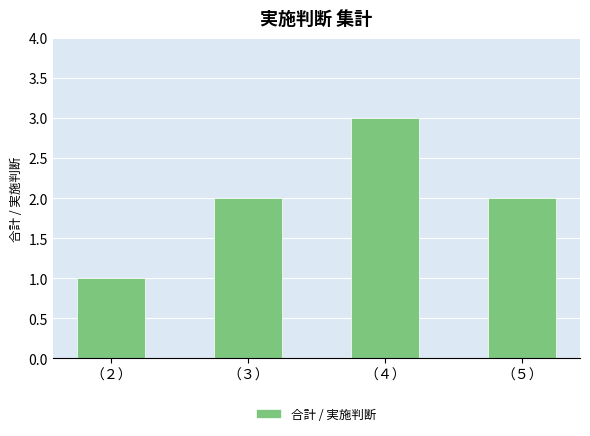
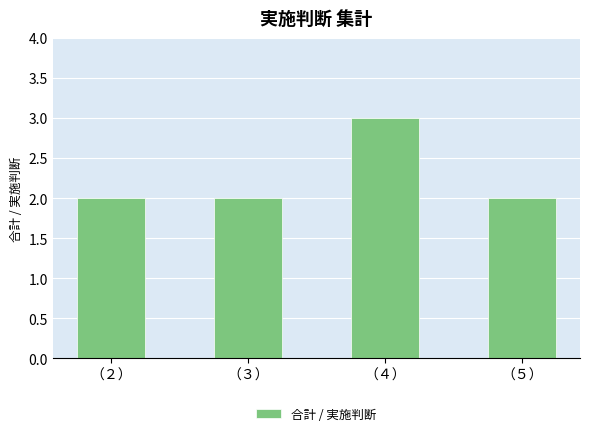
  {
-   "（２）": 1,
+   "（２）": 2,
    "（３）": 2,
    "（４）": 3,
    "（５）": 2
  }
